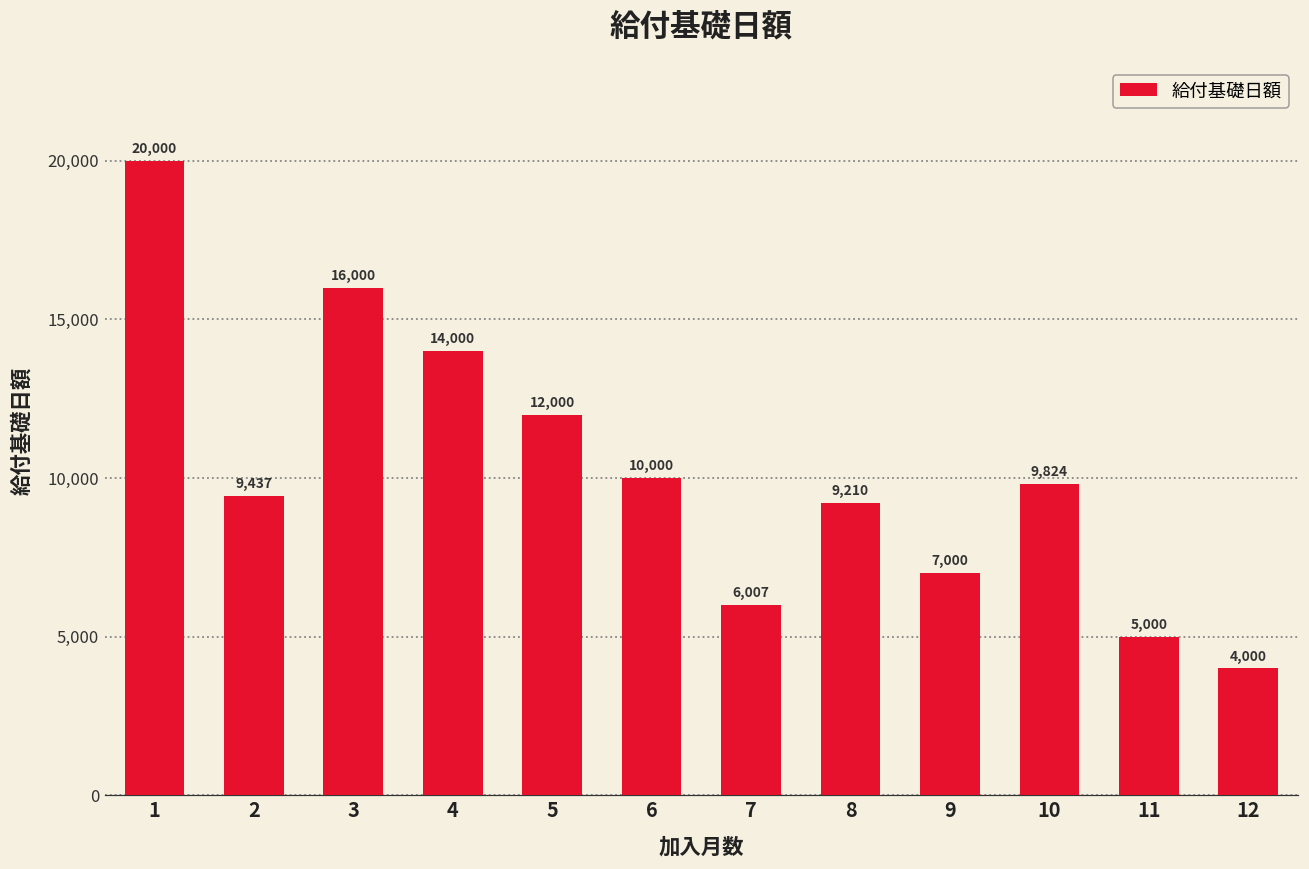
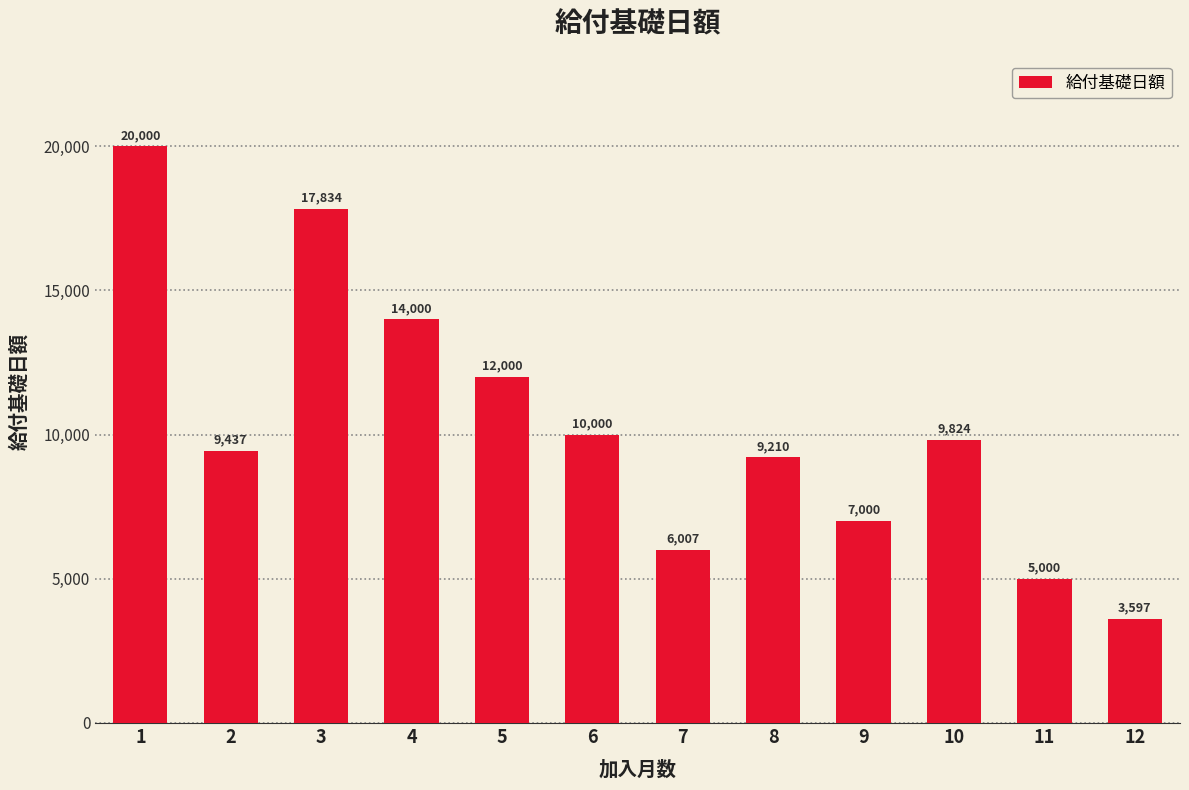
  {
    "1": "20,000",
    "2": "9,437",
-   "3": "16,000",
+   "3": "17,834",
    "4": "14,000",
    "5": "12,000",
    "6": "10,000",
    "7": "6,007",
    "8": "9,210",
    "9": "7,000",
    "10": "9,824",
    "11": "5,000",
-   "12": "4,000"
+   "12": "3,597"
  }
